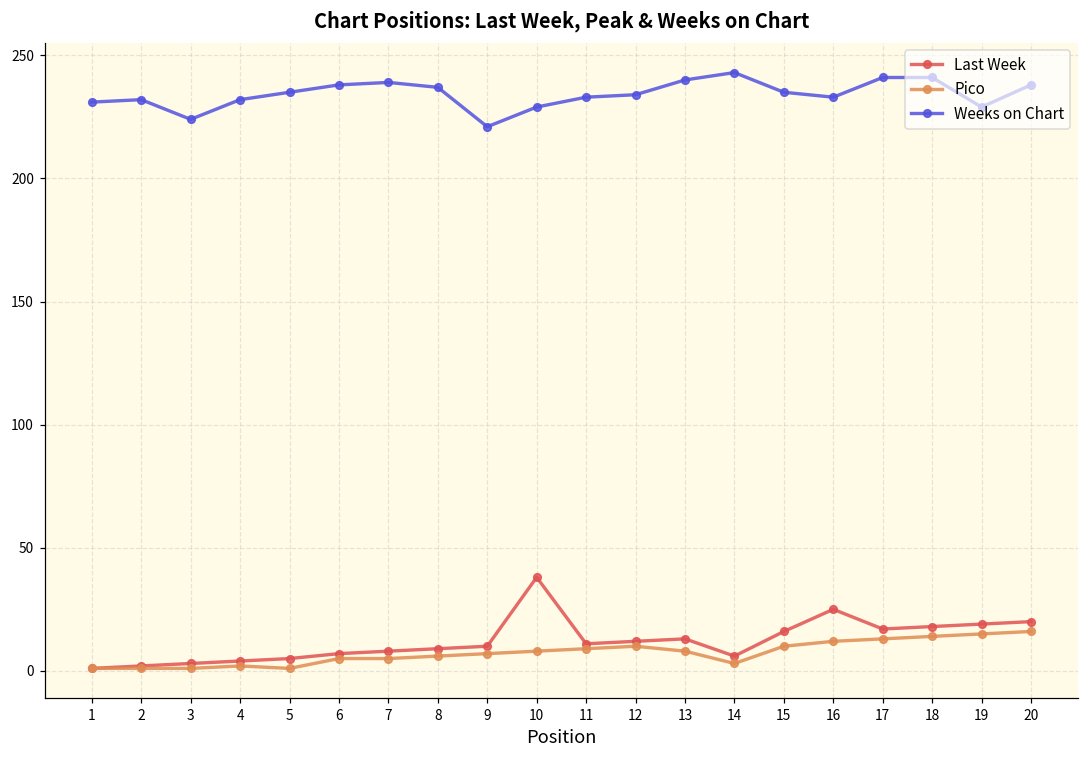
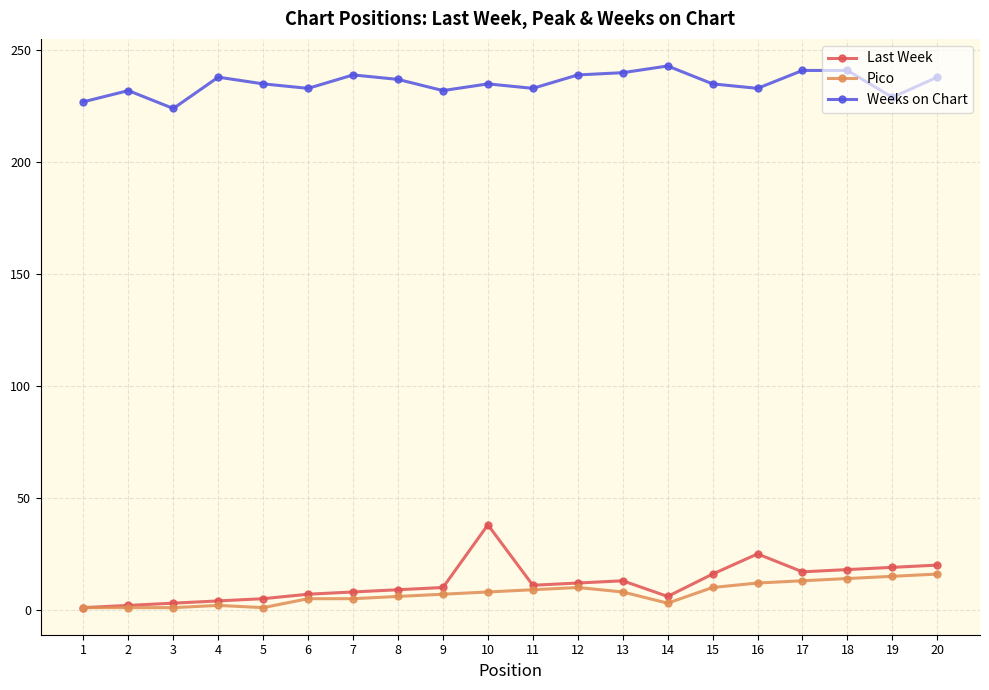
  {
    "Weeks on Chart": {
-     "1": 231,
+     "1": 227,
      "2": 232,
      "3": 224,
-     "4": 232,
+     "4": 238,
      "5": 235,
-     "6": 238,
+     "6": 233,
      "7": 239,
      "8": 237,
-     "9": 221,
-     "10": 229,
+     "9": 232,
+     "10": 235,
      "11": 233,
-     "12": 234,
+     "12": 239,
      "13": 240,
      "14": 243,
      "15": 235,
      "16": 233,
      "17": 241
    }
  }
